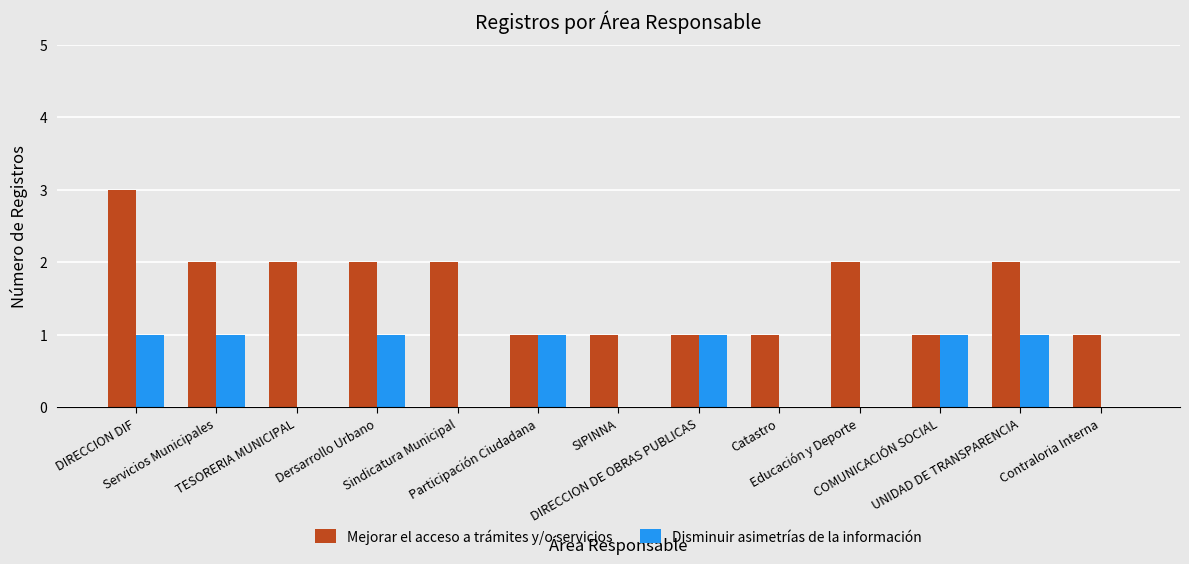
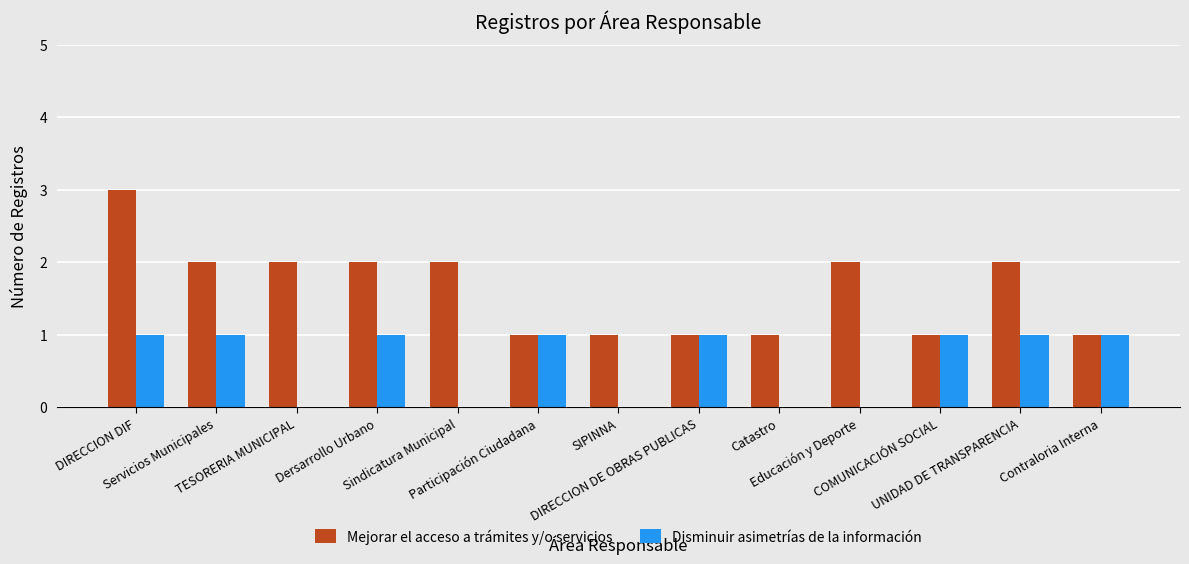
  {
    "Mejorar el acceso a trámites y/o servicios": {
      "DIRECCION DIF": 3,
      "Servicios Municipales": 2,
      "TESORERIA MUNICIPAL": 2,
      "Dersarrollo Urbano": 2,
      "Sindicatura Municipal": 2,
      "Participación Ciudadana": 1,
      "SIPINNA": 1,
      "DIRECCION DE OBRAS PUBLICAS": 1,
      "Catastro": 1,
      "Educación y Deporte": 2,
      "COMUNICACIÓN SOCIAL": 1,
      "UNIDAD DE TRANSPARENCIA": 2,
      "Contraloria Interna": 1
    },
    "Disminuir asimetrías de la información": {
      "DIRECCION DIF": 1,
      "Servicios Municipales": 1,
      "TESORERIA MUNICIPAL": 0,
      "Dersarrollo Urbano": 1,
      "Sindicatura Municipal": 0,
      "Participación Ciudadana": 1,
      "SIPINNA": 0,
      "DIRECCION DE OBRAS PUBLICAS": 1,
      "Catastro": 0,
      "Educación y Deporte": 0,
      "COMUNICACIÓN SOCIAL": 1,
      "UNIDAD DE TRANSPARENCIA": 1,
-     "Contraloria Interna": 0
+     "Contraloria Interna": 1
    }
  }
